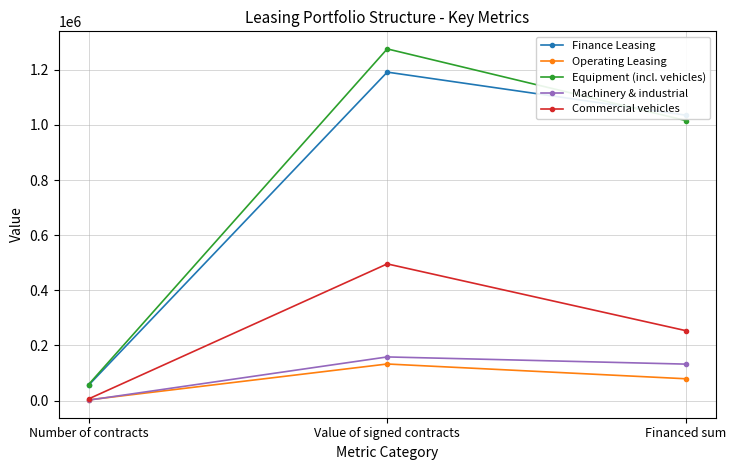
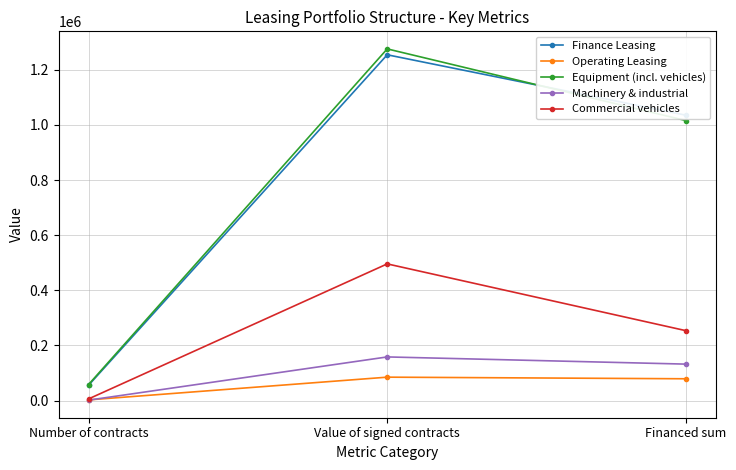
  {
    "Finance Leasing": {
-     "Value of signed contracts": 1190000
+     "Value of signed contracts": 1250000
    },
    "Operating Leasing": {
-     "Value of signed contracts": 130000,
+     "Value of signed contracts": 90000,
      "Financed sum": 80000
    },
    "Equipment (incl. vehicles)": {
      "Value of signed contracts": 1280000,
      "Financed sum": 1020000
    },
    "Machinery & industrial": {
      "Value of signed contracts": 160000,
      "Financed sum": 130000
    },
    "Commercial vehicles": {
      "Value of signed contracts": 500000,
      "Financed sum": 250000
    }
  }
